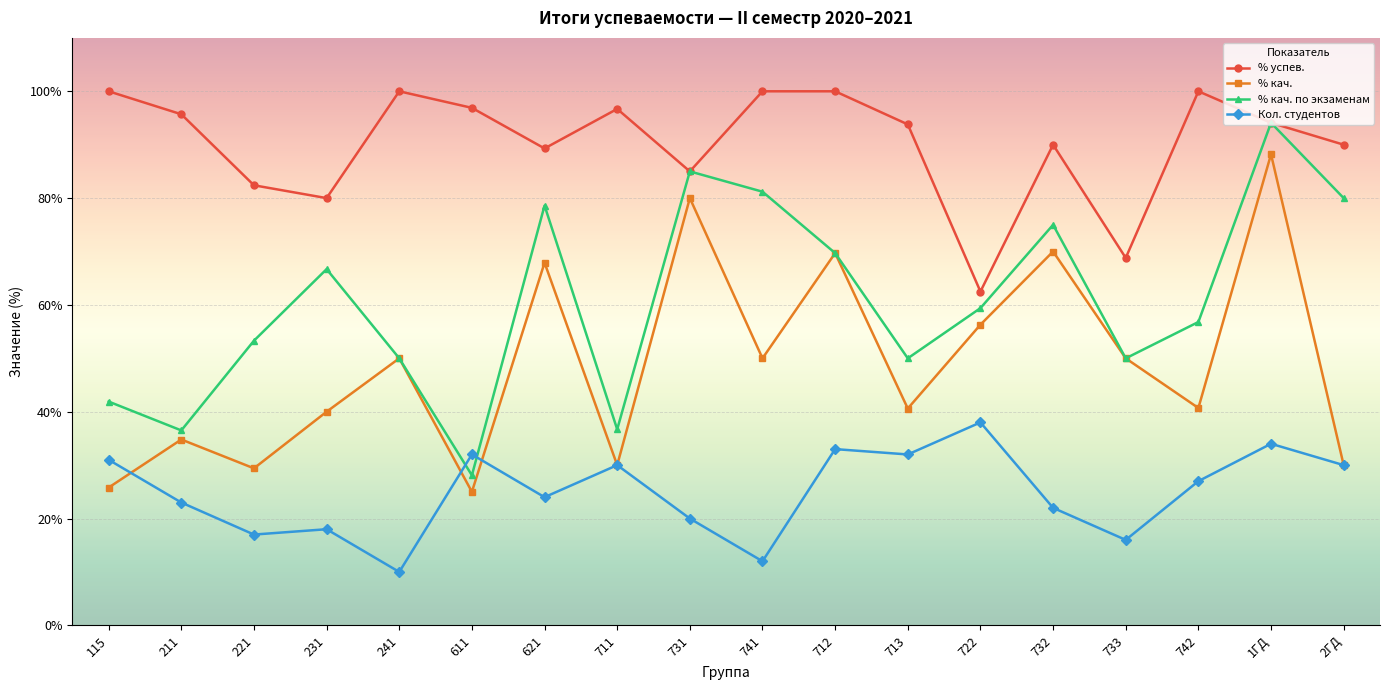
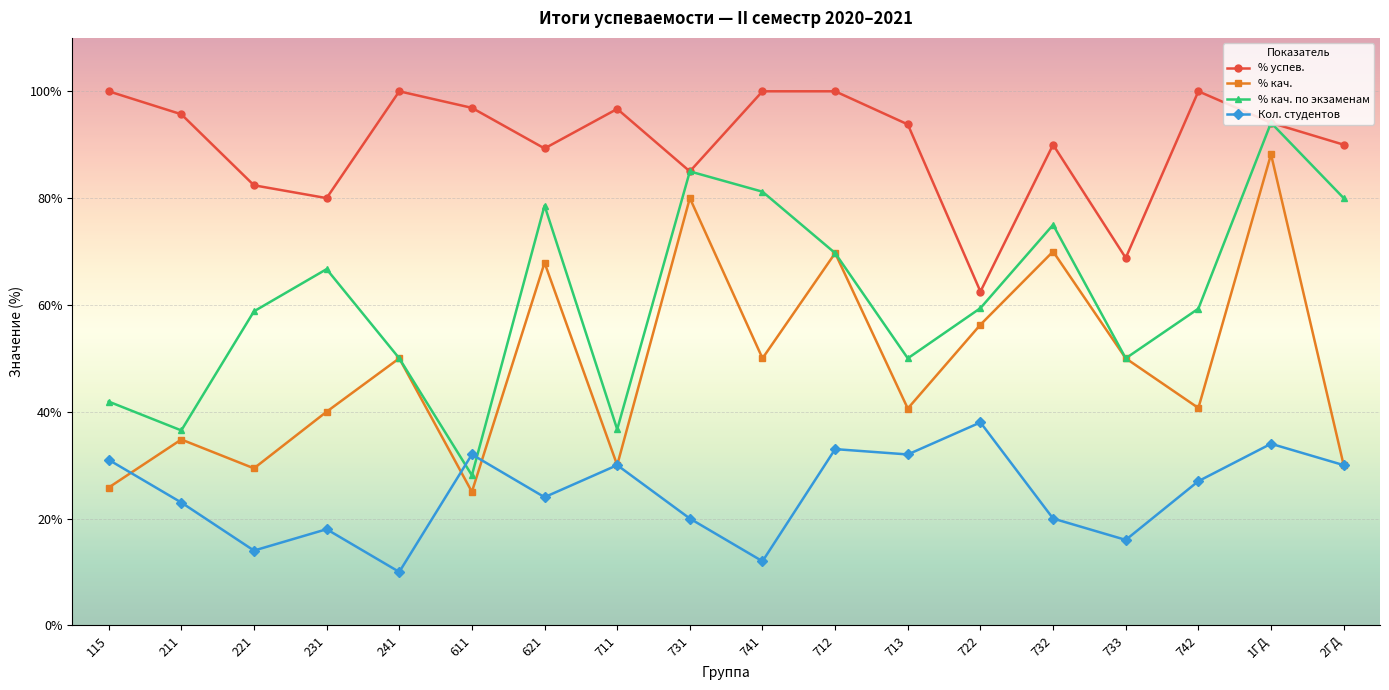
  {
    "% кач. по экзаменам": {
      "115": "42%",
      "211": "37%",
-     "221": "53%",
+     "221": "59%",
      "231": "67%",
      "611": "28%",
      "621": "79%",
      "711": "37%",
      "741": "81%",
      "713": "50%",
      "722": "59%",
      "732": "75%",
-     "742": "57%",
+     "742": "59%",
      "2ГД": "80%"
    },
    "Кол. студентов": {
      "115": "31%",
      "211": "23%",
-     "221": "17%",
+     "221": "14%",
      "231": "18%",
      "241": "10%",
      "611": "32%",
      "621": "24%",
      "731": "20%",
      "741": "12%",
      "712": "33%",
      "713": "32%",
      "722": "38%",
-     "732": "22%",
+     "732": "20%",
      "733": "16%",
      "742": "27%",
      "1ГД": "34%"
    }
  }
